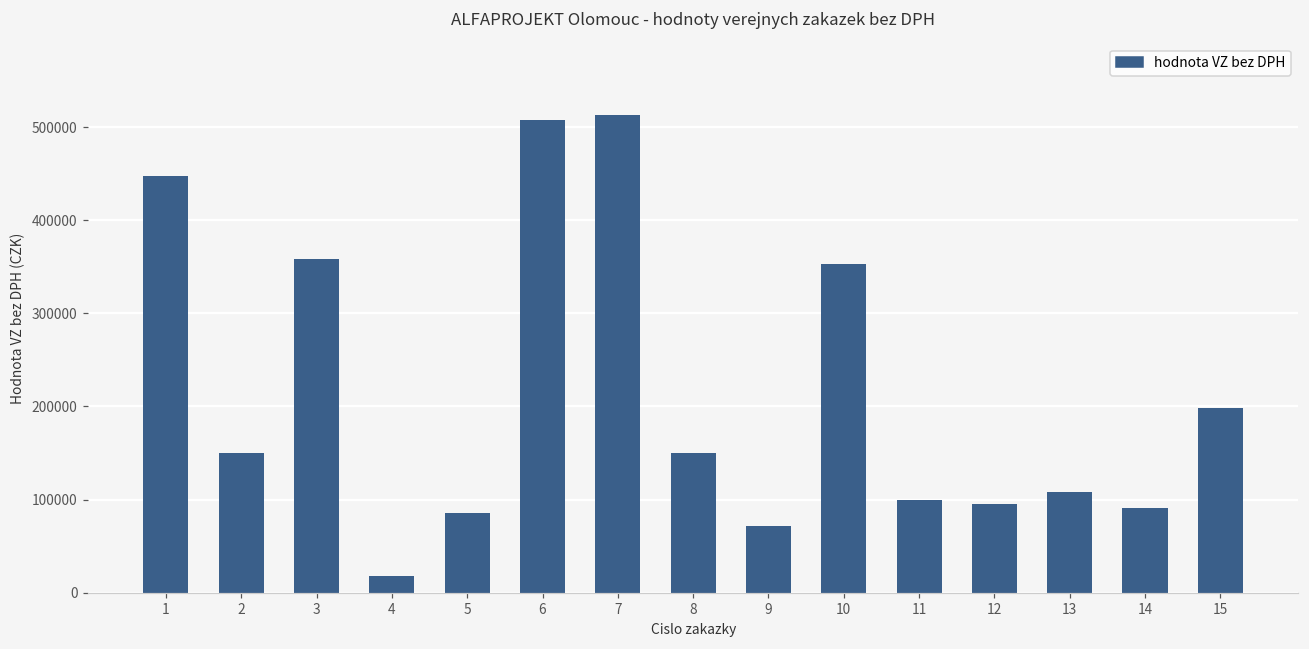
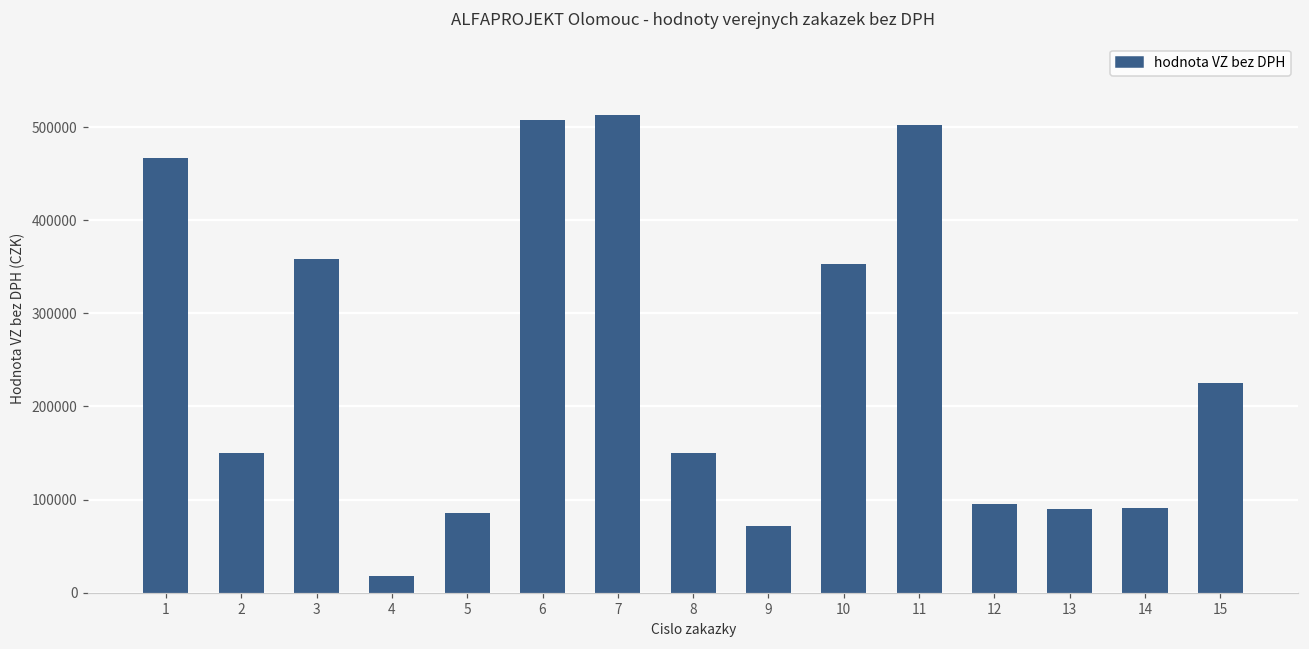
  {
-   "1": 450000,
+   "1": 470000,
    "2": 150000,
    "3": 360000,
    "4": 20000,
    "5": 90000,
    "6": 510000,
    "7": 510000,
    "8": 150000,
    "9": 70000,
    "10": 350000,
-   "11": 100000,
+   "11": 500000,
    "12": 100000,
-   "13": 110000,
+   "13": 90000,
    "14": 90000,
-   "15": 200000
+   "15": 230000
  }
